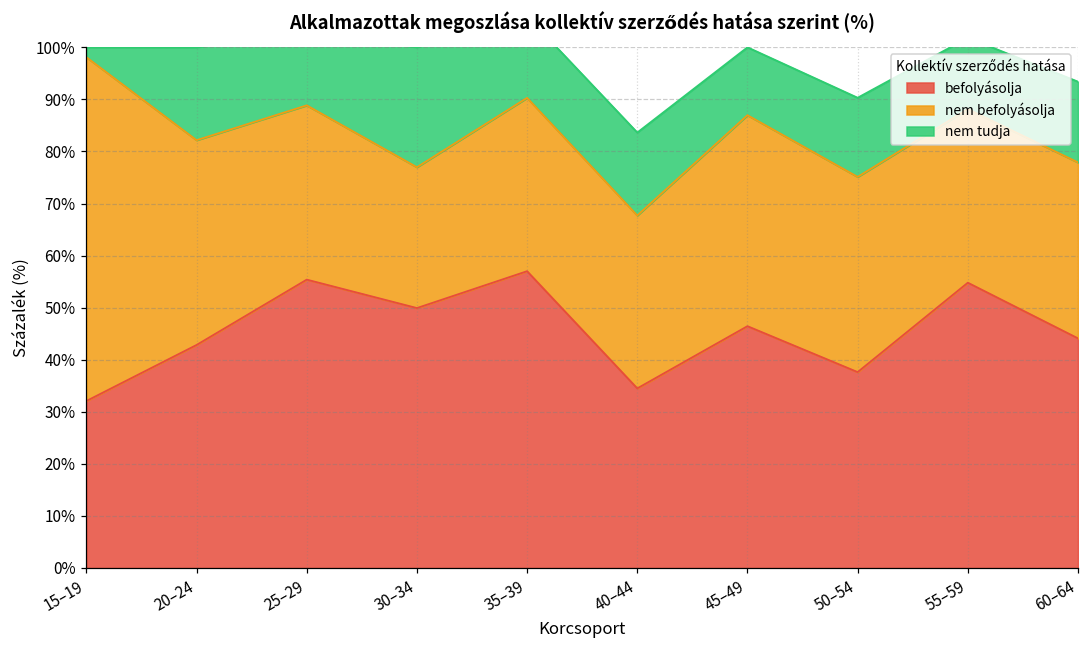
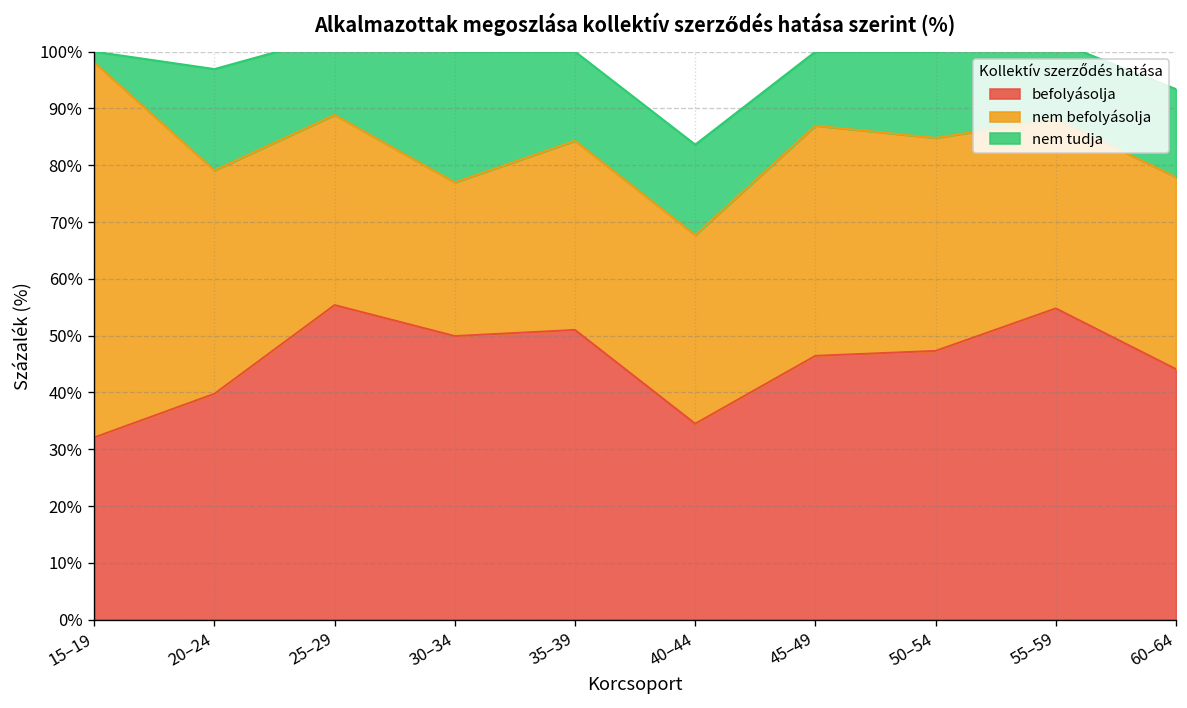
  {
    "befolyásolja": {
      "15–19": "32%",
-     "20–24": "43%",
+     "20–24": "40%",
      "25–29": "55%",
      "30–34": "50%",
-     "35–39": "57%",
+     "35–39": "51%",
      "40–44": "34%",
      "45–49": "46%",
-     "50–54": "38%",
+     "50–54": "47%",
      "55–59": "55%",
      "60–64": "44%"
    },
    "nem befolyásolja": {
      "15–19": "66%",
      "20–24": "39%",
      "25–29": "33%",
      "30–34": "27%",
      "35–39": "33%",
      "40–44": "33%",
      "45–49": "41%",
      "50–54": "37%",
      "60–64": "34%"
    },
    "nem tudja": {
      "15–19": "2%",
      "20–24": "18%",
      "30–34": "23%",
      "40–44": "16%",
      "45–49": "13%",
      "50–54": "15%",
      "60–64": "16%"
    }
  }
